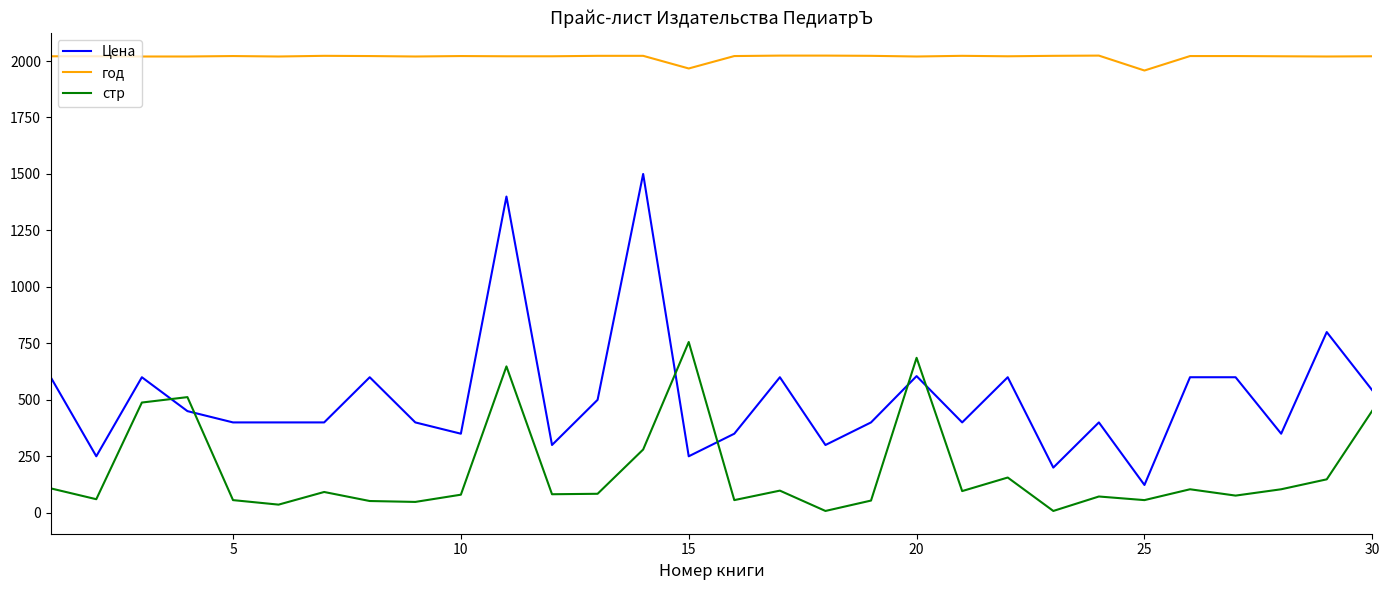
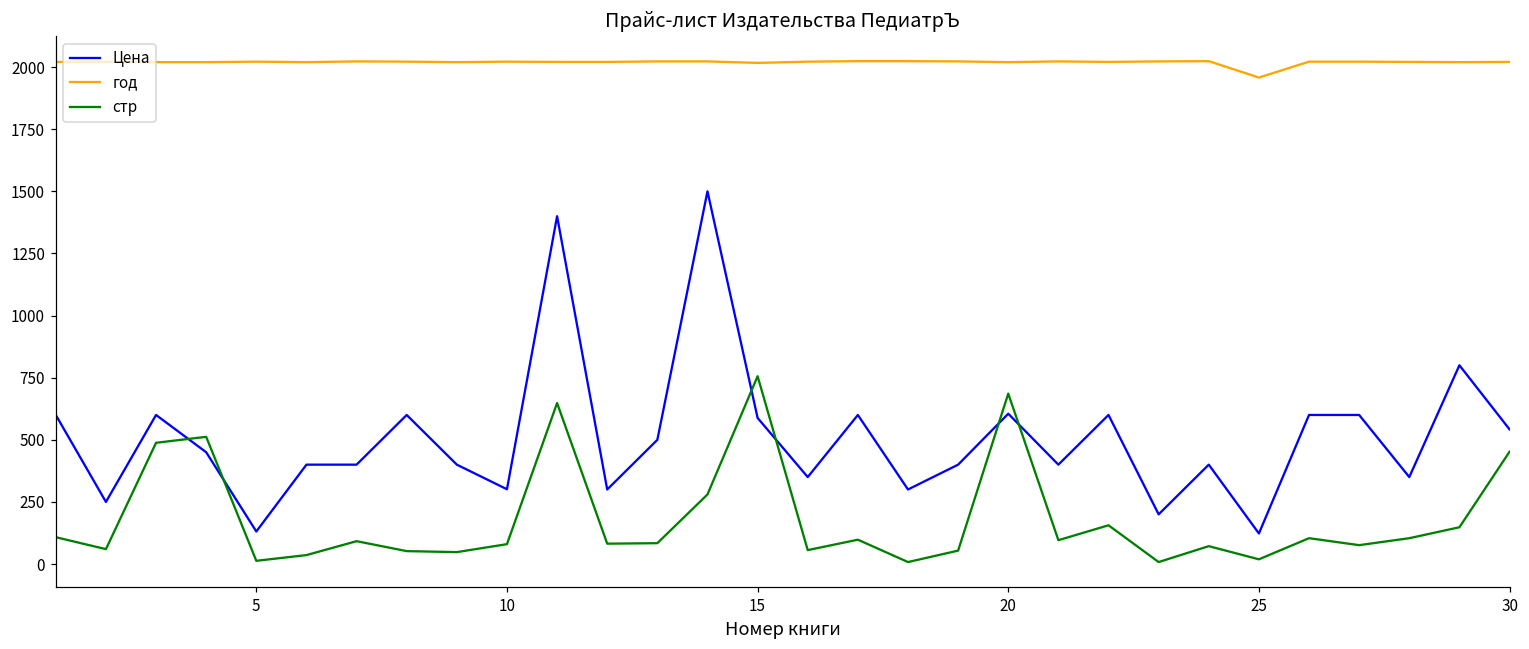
  {
    "Цена": {
-     "5": 400,
-     "10": 350,
-     "15": 250,
+     "5": 130,
+     "10": 300,
+     "15": 590,
      "20": 610,
      "25": 120,
      "30": 540
    },
    "год": {
      "5": 2020,
      "10": 2020,
-     "15": 1970,
+     "15": 2020,
      "20": 2020,
      "25": 1960,
      "30": 2020
    },
    "стр": {
-     "5": 60,
+     "5": 10,
      "10": 80,
      "15": 760,
      "20": 690,
-     "25": 60,
+     "25": 20,
      "30": 450
    }
  }
